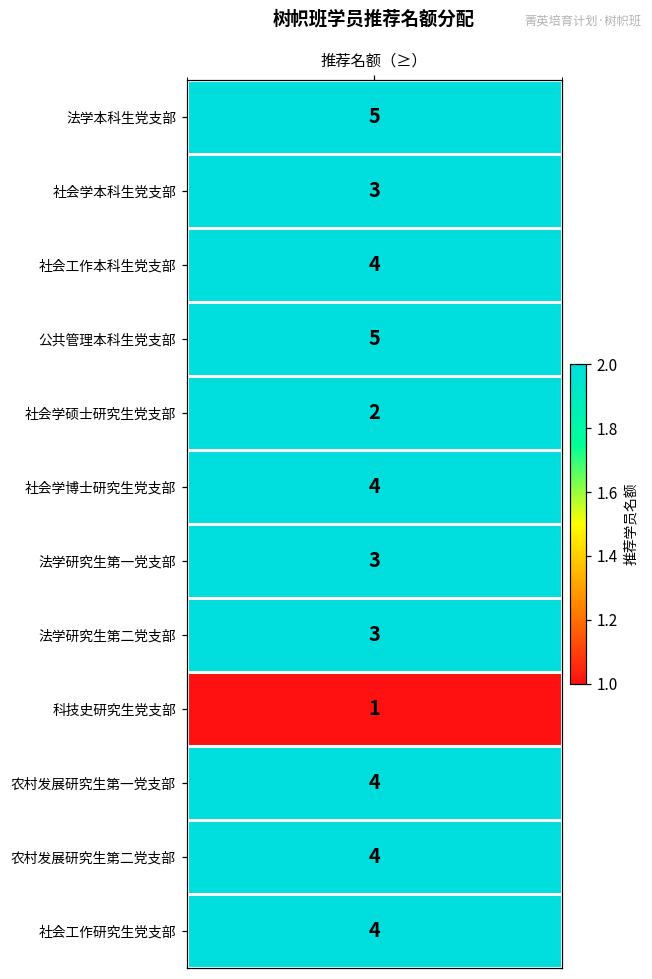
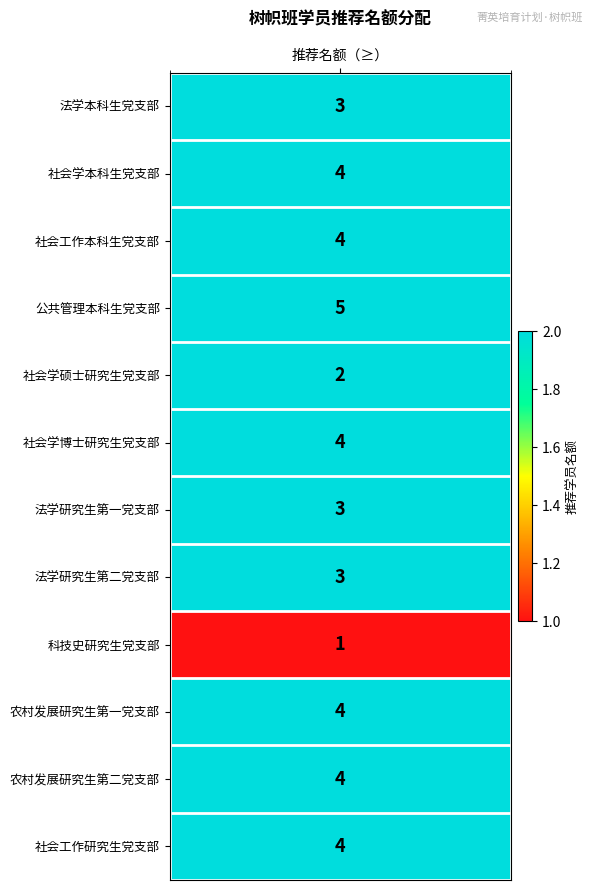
  {
    "法学本科生党支部": {
-     "推荐名额（≥）": 5
+     "推荐名额（≥）": 3
    },
    "社会学本科生党支部": {
-     "推荐名额（≥）": 3
+     "推荐名额（≥）": 4
    },
    "社会工作本科生党支部": {
      "推荐名额（≥）": 4
    },
    "公共管理本科生党支部": {
      "推荐名额（≥）": 5
    },
    "社会学硕士研究生党支部": {
      "推荐名额（≥）": 2
    },
    "社会学博士研究生党支部": {
      "推荐名额（≥）": 4
    },
    "法学研究生第一党支部": {
      "推荐名额（≥）": 3
    },
    "法学研究生第二党支部": {
      "推荐名额（≥）": 3
    },
    "科技史研究生党支部": {
      "推荐名额（≥）": 1
    },
    "农村发展研究生第一党支部": {
      "推荐名额（≥）": 4
    },
    "农村发展研究生第二党支部": {
      "推荐名额（≥）": 4
    },
    "社会工作研究生党支部": {
      "推荐名额（≥）": 4
    }
  }
